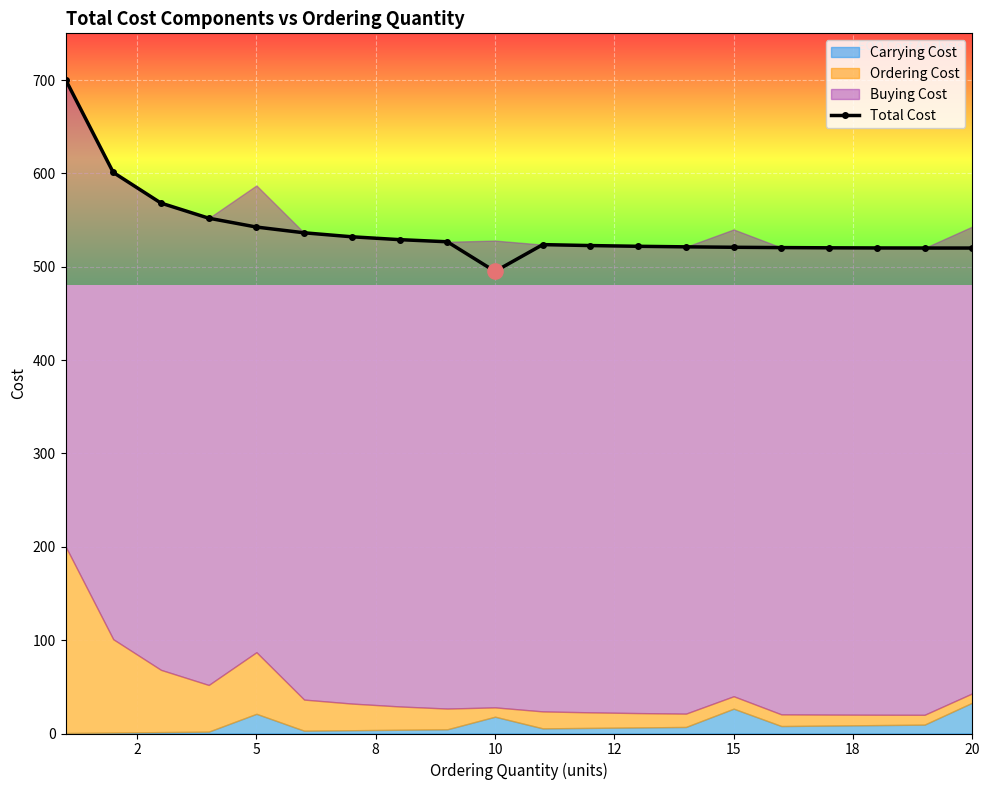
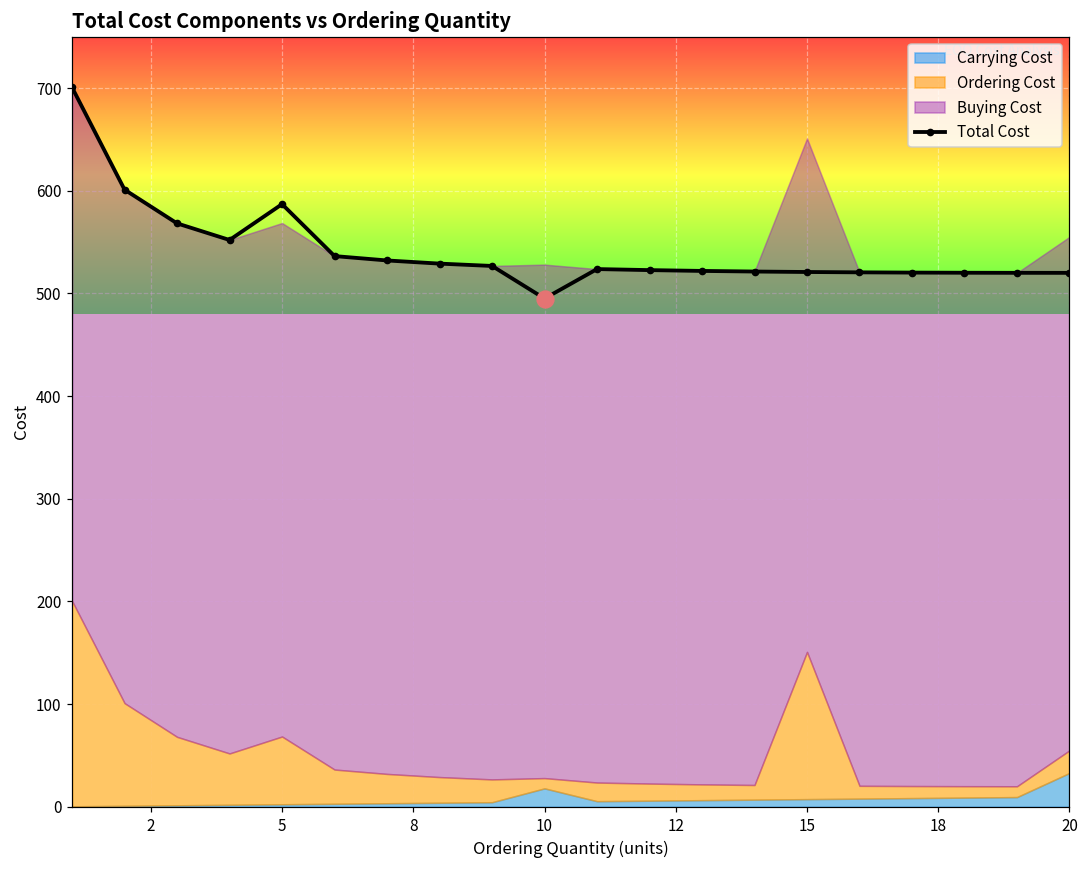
  {
    "Total Cost": {
-     "5": 540,
+     "5": 590,
      "15": 520,
      "20": 520
    },
    "Carrying Cost": {
-     "5": 20,
+     "5": 0,
      "10": 20,
-     "15": 30,
+     "15": 10,
      "20": 30
    },
    "Ordering Cost": {
      "5": 70,
      "10": 10,
-     "15": 10,
-     "20": 10
+     "15": 140,
+     "20": 20
    },
    "Buying Cost": {
      "5": 500,
      "10": 500,
      "15": 500,
      "20": 500
    }
  }
